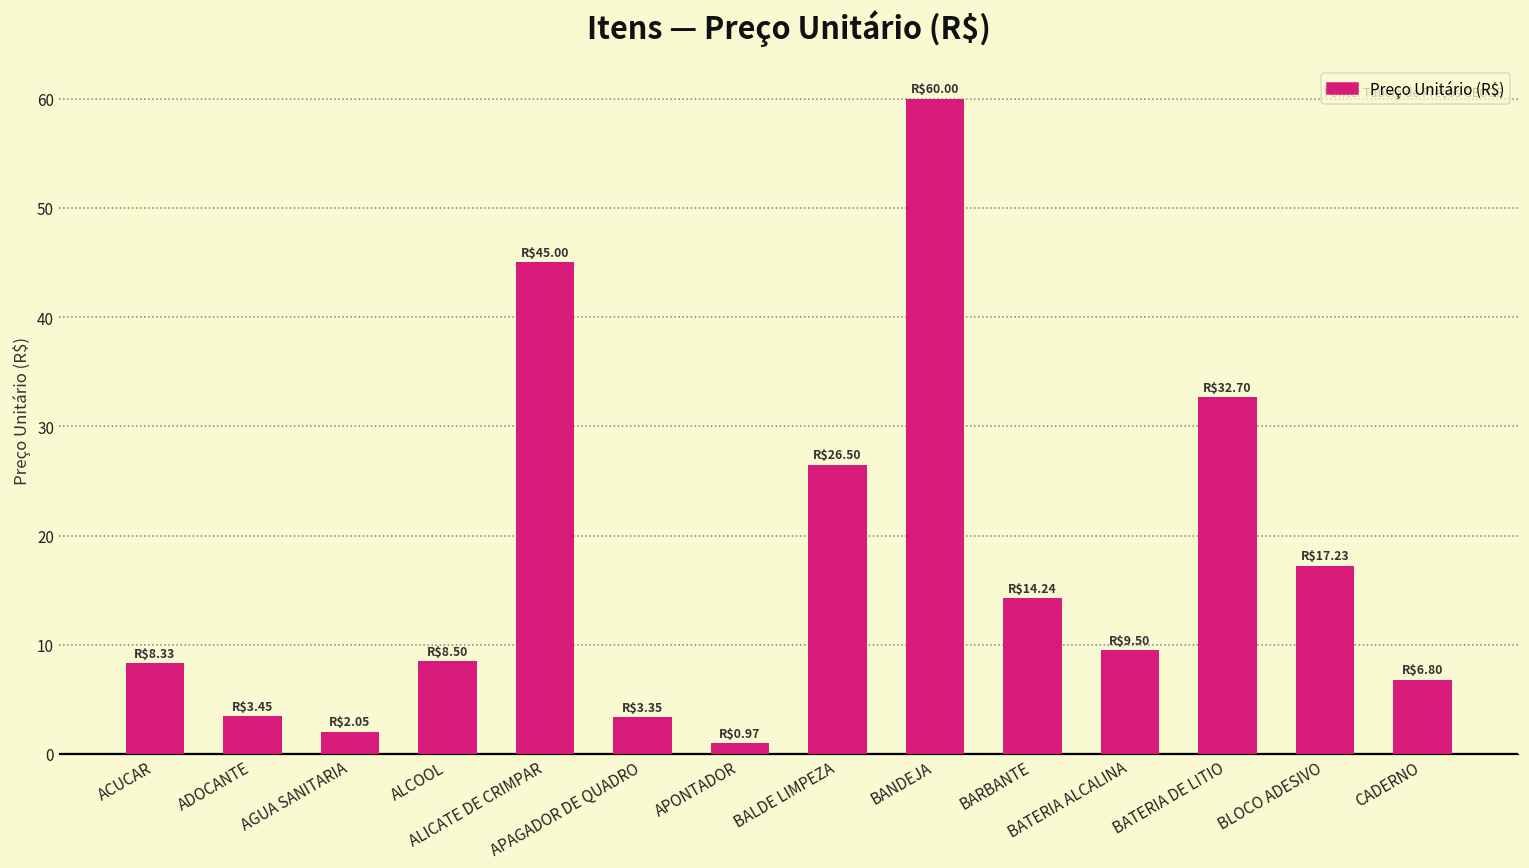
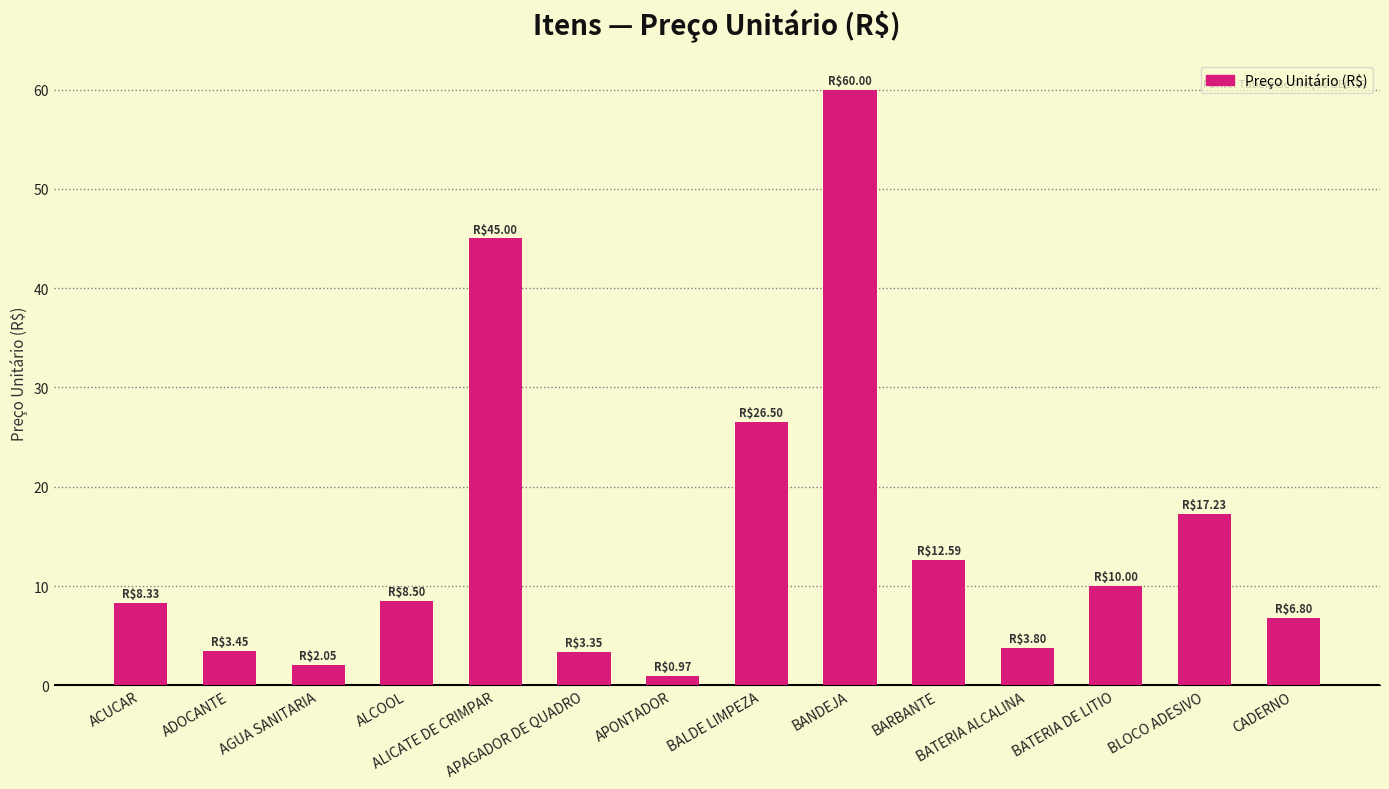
  {
    "ACUCAR": "$8.33",
    "ADOCANTE": "$3.45",
    "AGUA SANITARIA": "$2.05",
    "ALCOOL": "$8.50",
    "ALICATE DE CRIMPAR": "$45.00",
    "APAGADOR DE QUADRO": "$3.35",
    "APONTADOR": "$0.97",
    "BALDE LIMPEZA": "$26.50",
    "BANDEJA": "$60.00",
-   "BARBANTE": "$14.24",
-   "BATERIA ALCALINA": "$9.50",
-   "BATERIA DE LITIO": "$32.70",
+   "BARBANTE": "$12.59",
+   "BATERIA ALCALINA": "$3.80",
+   "BATERIA DE LITIO": "$10.00",
    "BLOCO ADESIVO": "$17.23",
    "CADERNO": "$6.80"
  }
